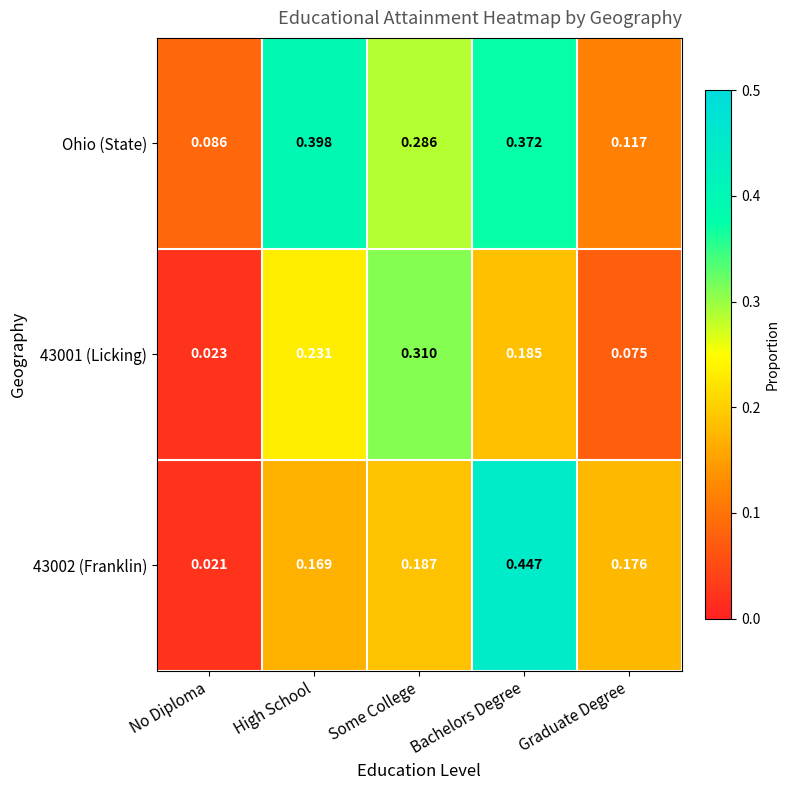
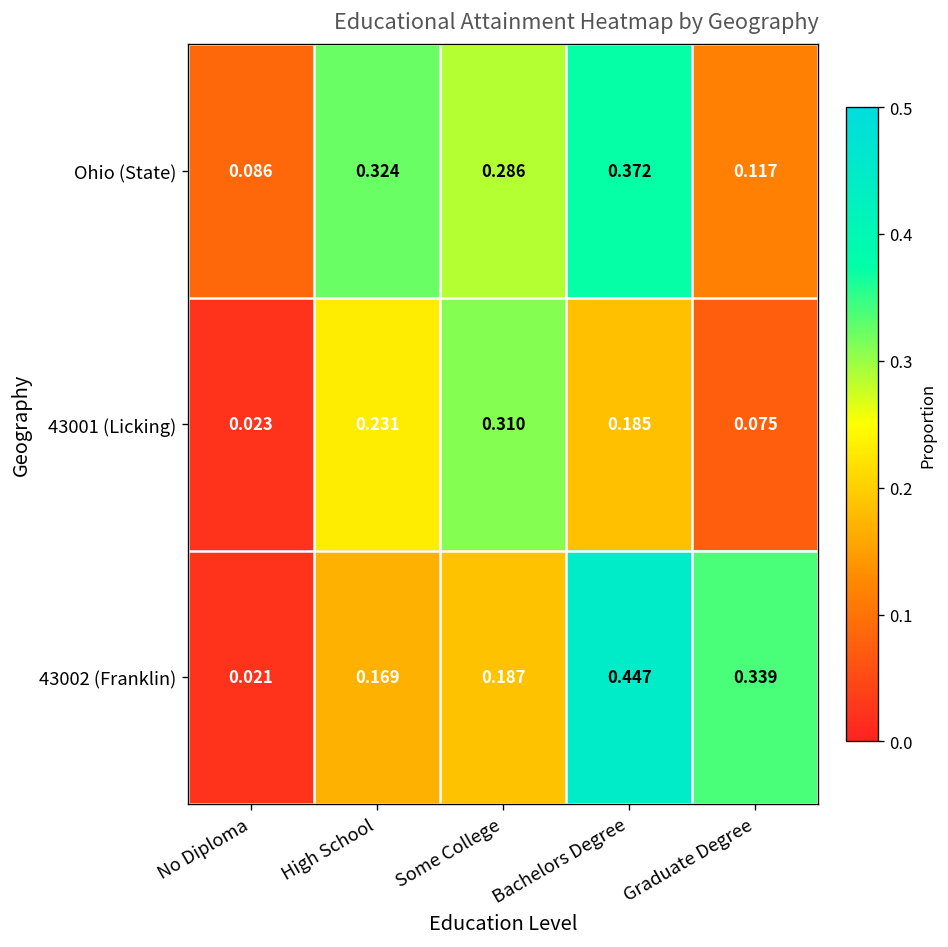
  {
    "Ohio (State)": {
      "No Diploma": 0.086,
-     "High School": 0.398,
+     "High School": 0.324,
      "Some College": 0.286,
      "Bachelors Degree": 0.372,
      "Graduate Degree": 0.117
    },
    "43001 (Licking)": {
      "No Diploma": 0.023,
      "High School": 0.231,
      "Some College": 0.310,
      "Bachelors Degree": 0.185,
      "Graduate Degree": 0.075
    },
    "43002 (Franklin)": {
      "No Diploma": 0.021,
      "High School": 0.169,
      "Some College": 0.187,
      "Bachelors Degree": 0.447,
-     "Graduate Degree": 0.176
+     "Graduate Degree": 0.339
    }
  }
